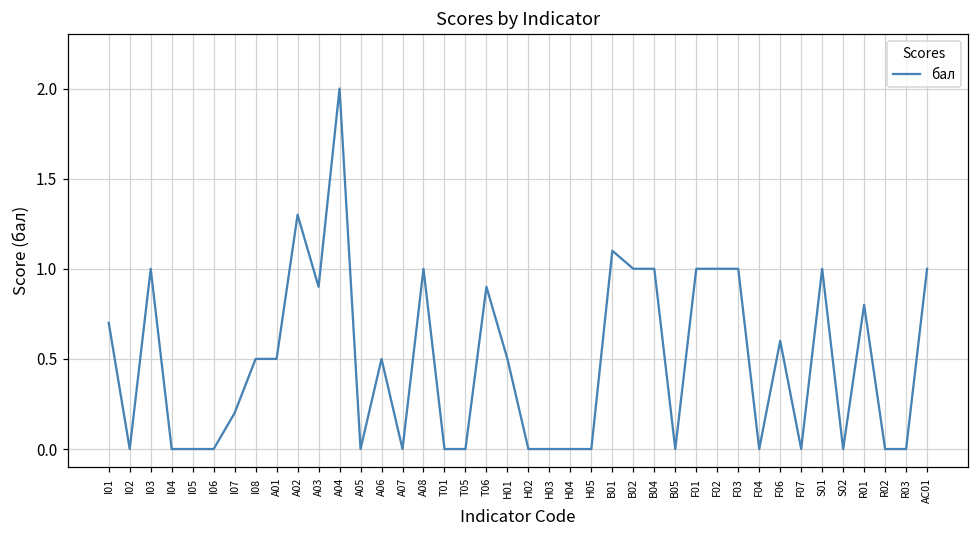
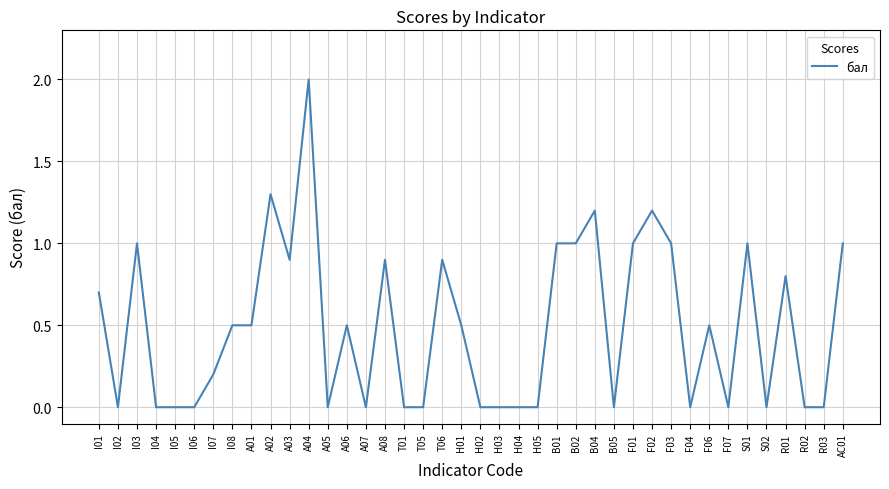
  {
    "I01": 0.7,
    "I02": 0.0,
    "I03": 1.0,
    "I04": 0.0,
    "I05": 0.0,
    "I06": 0.0,
    "I07": 0.2,
    "I08": 0.5,
    "A01": 0.5,
    "A02": 1.3,
    "A03": 0.9,
    "A04": 2.0,
    "A05": 0.0,
    "A06": 0.5,
    "A07": 0.0,
-   "A08": 1.0,
+   "A08": 0.9,
    "T01": 0.0,
    "T05": 0.0,
    "T06": 0.9,
    "H01": 0.5,
    "H02": 0.0,
    "H03": 0.0,
    "H04": 0.0,
    "H05": 0.0,
-   "B01": 1.1,
+   "B01": 1.0,
    "B02": 1.0,
-   "B04": 1.0,
+   "B04": 1.2,
    "B05": 0.0,
    "F01": 1.0,
-   "F02": 1.0,
+   "F02": 1.2,
    "F03": 1.0,
    "F04": 0.0,
-   "F06": 0.6,
+   "F06": 0.5,
    "F07": 0.0,
    "S01": 1.0,
    "S02": 0.0,
    "R01": 0.8,
    "R02": 0.0,
    "R03": 0.0,
    "AC01": 1.0
  }
